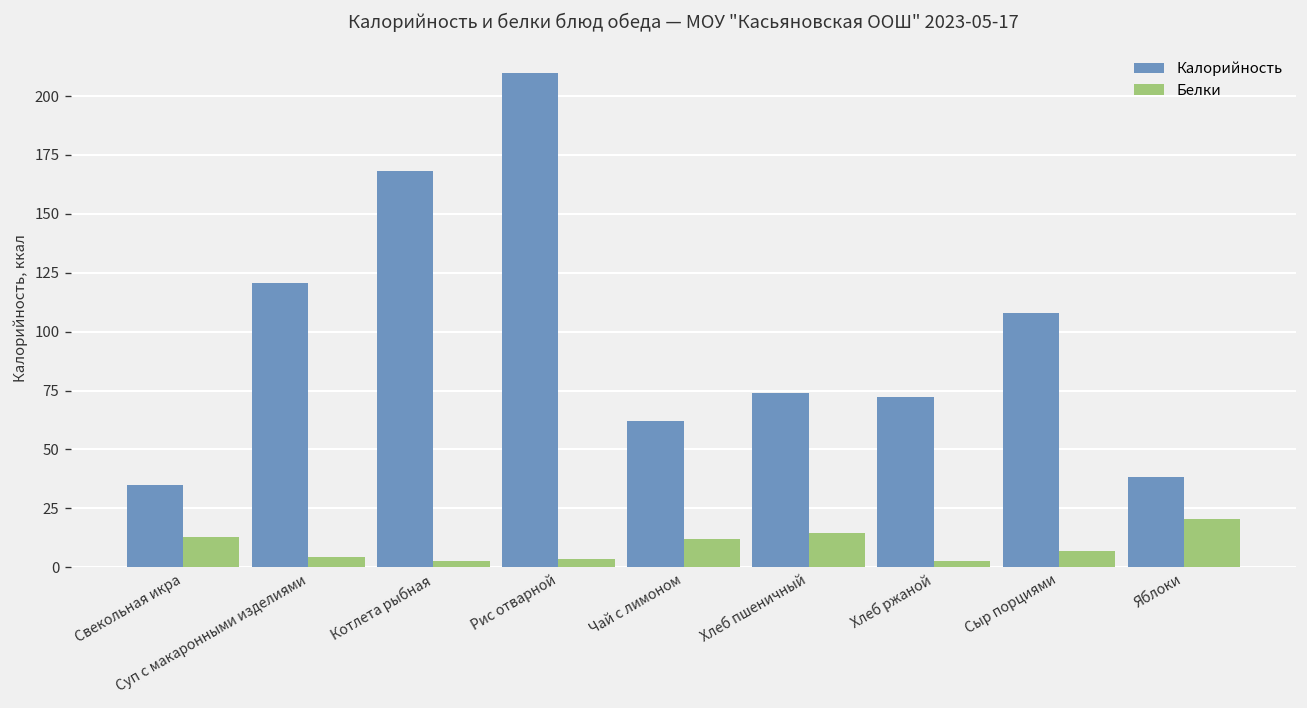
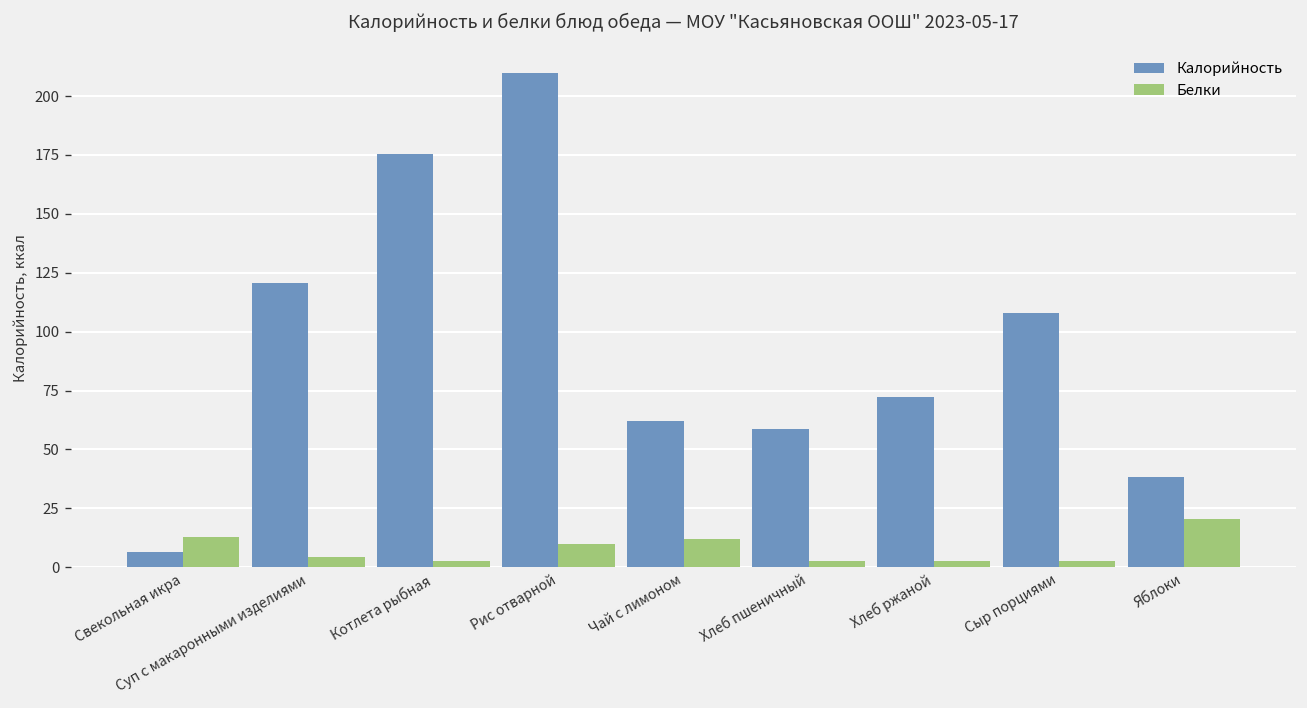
  {
    "Калорийность": {
-     "Свекольная икра": 35,
+     "Свекольная икра": 7,
      "Суп с макаронными изделиями": 121,
-     "Котлета рыбная": 168,
+     "Котлета рыбная": 175,
      "Рис отварной": 210,
      "Чай с лимоном": 62,
-     "Хлеб пшеничный": 74,
+     "Хлеб пшеничный": 59,
      "Хлеб ржаной": 72,
      "Сыр порциями": 108,
      "Яблоки": 38
    },
    "Белки": {
      "Свекольная икра": 13,
      "Суп с макаронными изделиями": 4,
      "Котлета рыбная": 3,
-     "Рис отварной": 4,
+     "Рис отварной": 10,
      "Чай с лимоном": 12,
-     "Хлеб пшеничный": 14,
+     "Хлеб пшеничный": 2,
      "Хлеб ржаной": 3,
-     "Сыр порциями": 7,
+     "Сыр порциями": 3,
      "Яблоки": 21
    }
  }
